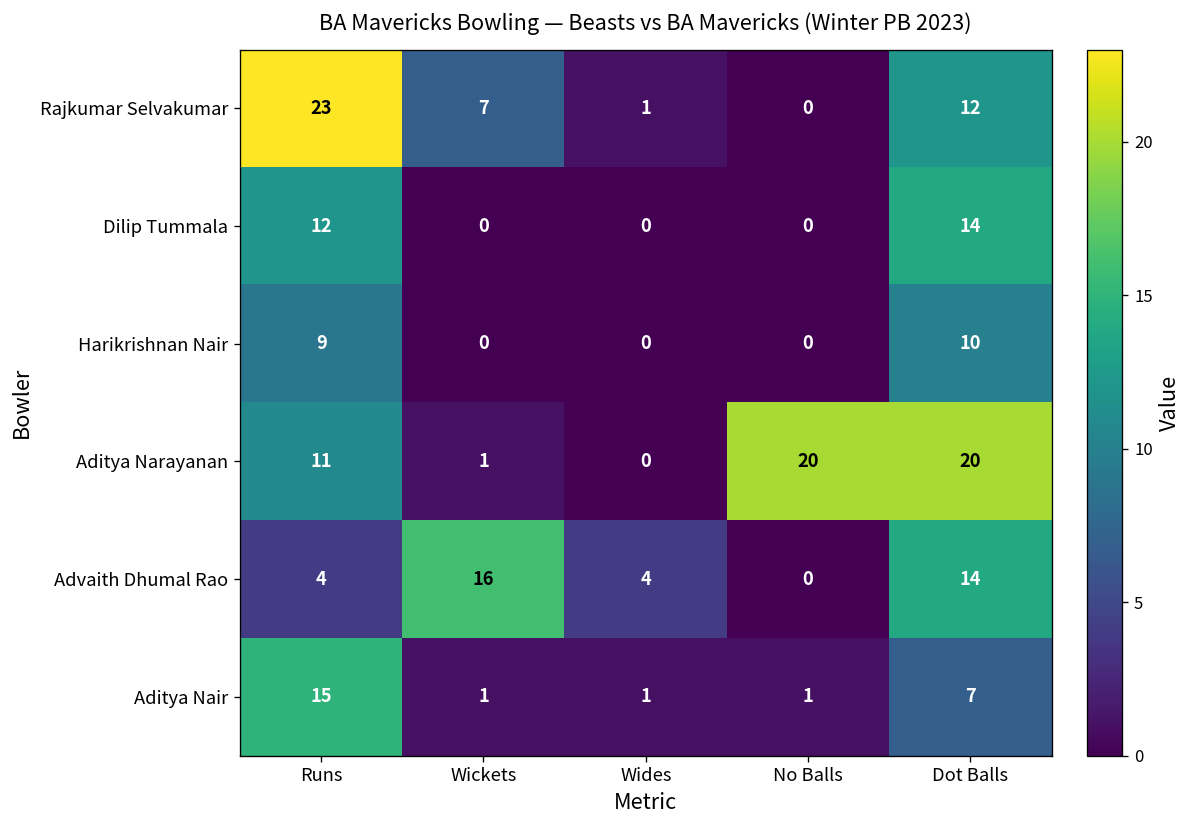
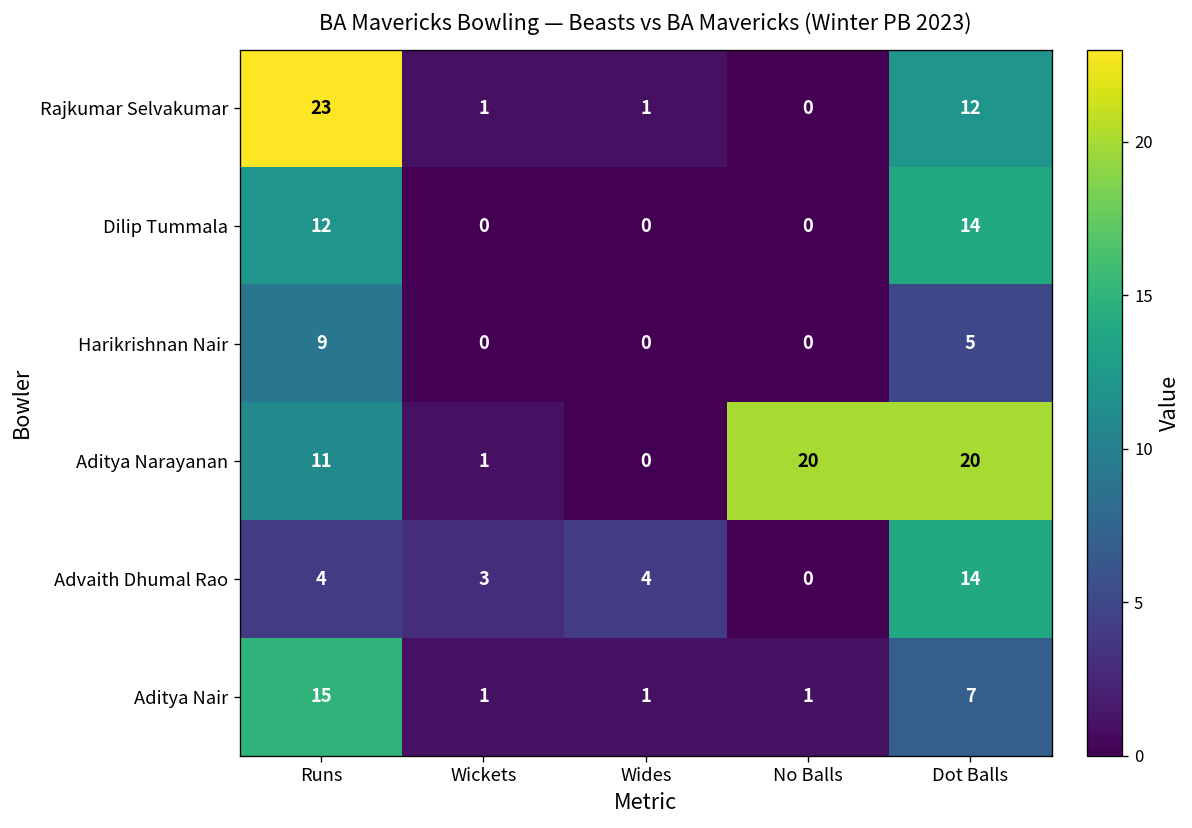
  {
    "Rajkumar Selvakumar": {
      "Runs": 23,
-     "Wickets": 7,
+     "Wickets": 1,
      "Wides": 1,
      "No Balls": 0,
      "Dot Balls": 12
    },
    "Dilip Tummala": {
      "Runs": 12,
      "Wickets": 0,
      "Wides": 0,
      "No Balls": 0,
      "Dot Balls": 14
    },
    "Harikrishnan Nair": {
      "Runs": 9,
      "Wickets": 0,
      "Wides": 0,
      "No Balls": 0,
-     "Dot Balls": 10
+     "Dot Balls": 5
    },
    "Aditya Narayanan": {
      "Runs": 11,
      "Wickets": 1,
      "Wides": 0,
      "No Balls": 20,
      "Dot Balls": 20
    },
    "Advaith Dhumal Rao": {
      "Runs": 4,
-     "Wickets": 16,
+     "Wickets": 3,
      "Wides": 4,
      "No Balls": 0,
      "Dot Balls": 14
    },
    "Aditya Nair": {
      "Runs": 15,
      "Wickets": 1,
      "Wides": 1,
      "No Balls": 1,
      "Dot Balls": 7
    }
  }
